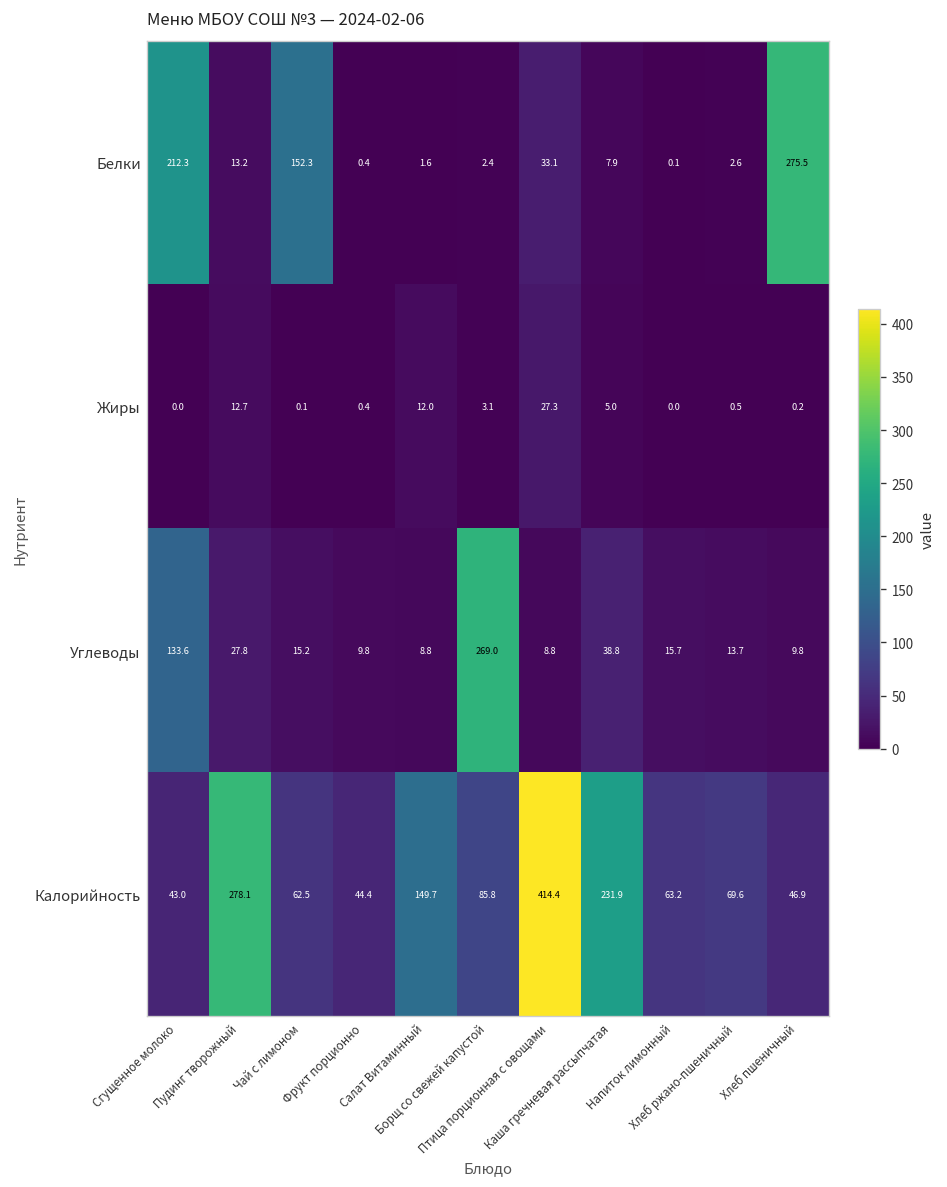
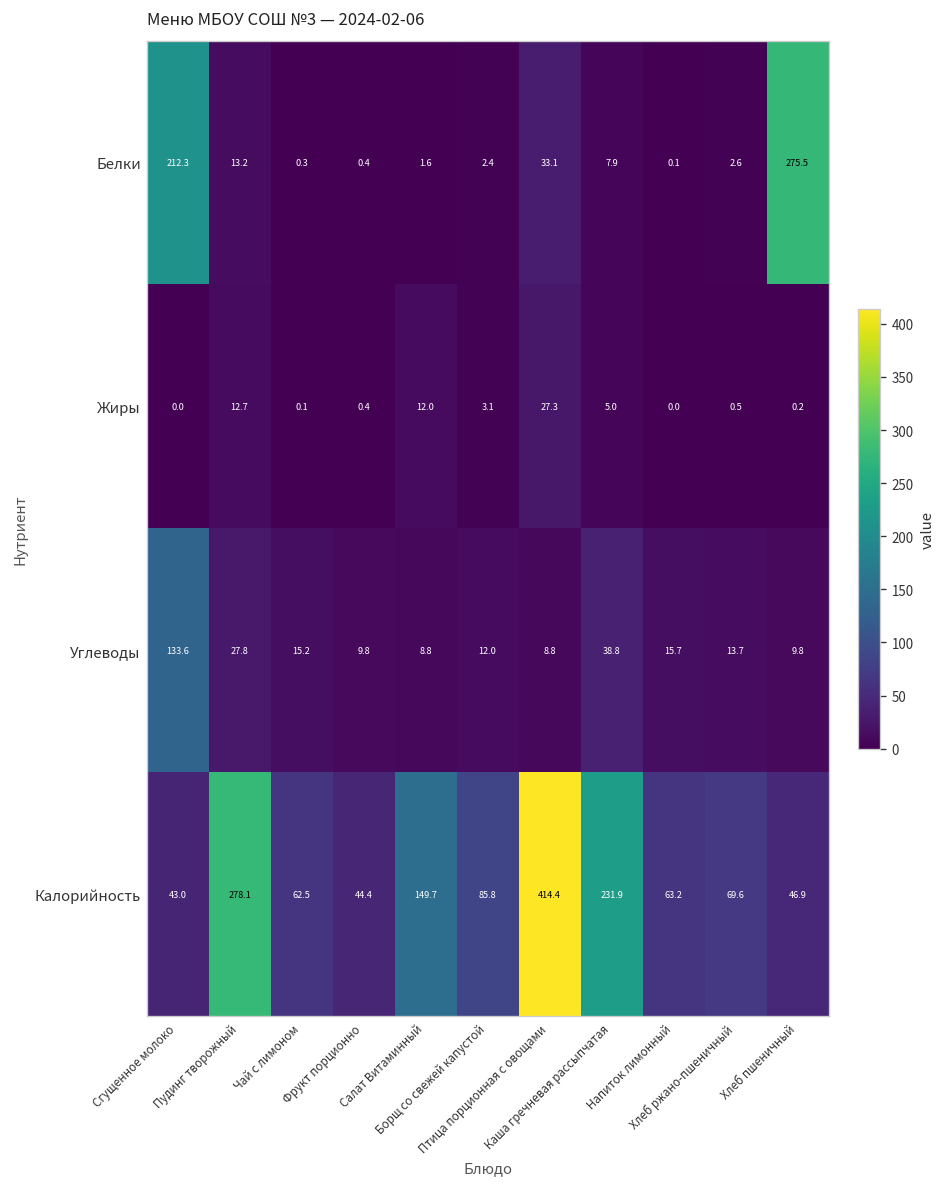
  {
    "Белки": {
      "Сгущенное молоко": 212.3,
      "Пудинг творожный": 13.2,
-     "Чай с лимоном": 152.3,
+     "Чай с лимоном": 0.3,
      "Фрукт порционно": 0.4,
      "Салат Витаминный": 1.6,
      "Борщ со свежей капустой": 2.4,
      "Птица порционная с овощами": 33.1,
      "Каша гречневая рассыпчатая": 7.9,
      "Напиток лимонный": 0.1,
      "Хлеб ржано-пшеничный": 2.6,
      "Хлеб пшеничный": 275.5
    },
    "Жиры": {
      "Сгущенное молоко": 0.0,
      "Пудинг творожный": 12.7,
      "Чай с лимоном": 0.1,
      "Фрукт порционно": 0.4,
      "Салат Витаминный": 12.0,
      "Борщ со свежей капустой": 3.1,
      "Птица порционная с овощами": 27.3,
      "Каша гречневая рассыпчатая": 5.0,
      "Напиток лимонный": 0.0,
      "Хлеб ржано-пшеничный": 0.5,
      "Хлеб пшеничный": 0.2
    },
    "Углеводы": {
      "Сгущенное молоко": 133.6,
      "Пудинг творожный": 27.8,
      "Чай с лимоном": 15.2,
      "Фрукт порционно": 9.8,
      "Салат Витаминный": 8.8,
-     "Борщ со свежей капустой": 269.0,
+     "Борщ со свежей капустой": 12.0,
      "Птица порционная с овощами": 8.8,
      "Каша гречневая рассыпчатая": 38.8,
      "Напиток лимонный": 15.7,
      "Хлеб ржано-пшеничный": 13.7,
      "Хлеб пшеничный": 9.8
    },
    "Калорийность": {
      "Сгущенное молоко": 43.0,
      "Пудинг творожный": 278.1,
      "Чай с лимоном": 62.5,
      "Фрукт порционно": 44.4,
      "Салат Витаминный": 149.7,
      "Борщ со свежей капустой": 85.8,
      "Птица порционная с овощами": 414.4,
      "Каша гречневая рассыпчатая": 231.9,
      "Напиток лимонный": 63.2,
      "Хлеб ржано-пшеничный": 69.6,
      "Хлеб пшеничный": 46.9
    }
  }
